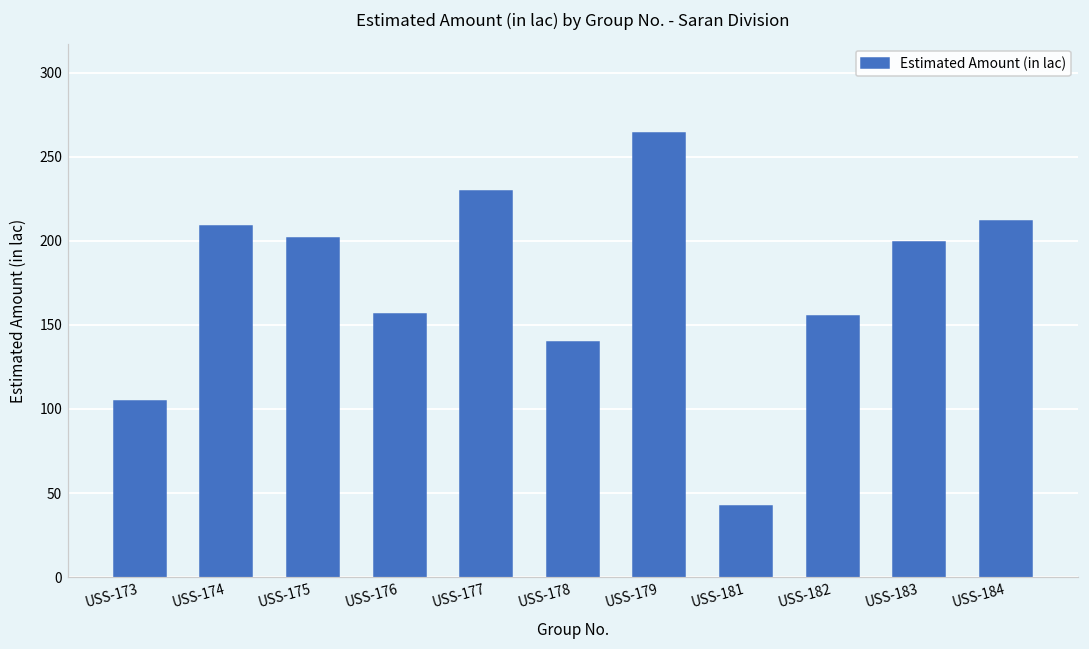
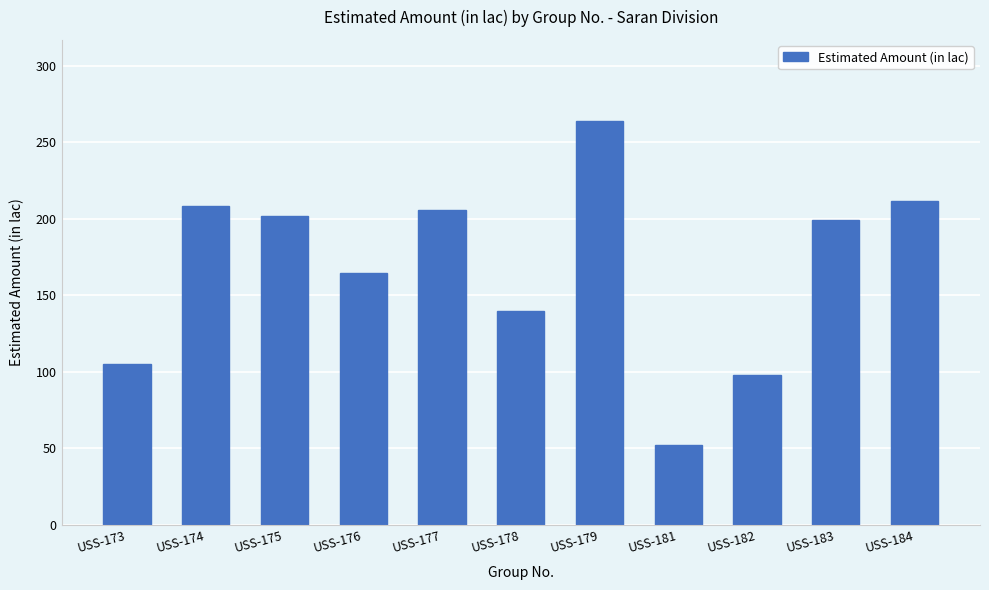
  {
    "USS-173": 105,
    "USS-174": 209,
    "USS-175": 202,
-   "USS-176": 156,
-   "USS-177": 230,
+   "USS-176": 165,
+   "USS-177": 206,
    "USS-178": 140,
    "USS-179": 264,
-   "USS-181": 43,
-   "USS-182": 155,
+   "USS-181": 52,
+   "USS-182": 98,
    "USS-183": 199,
    "USS-184": 212
  }
